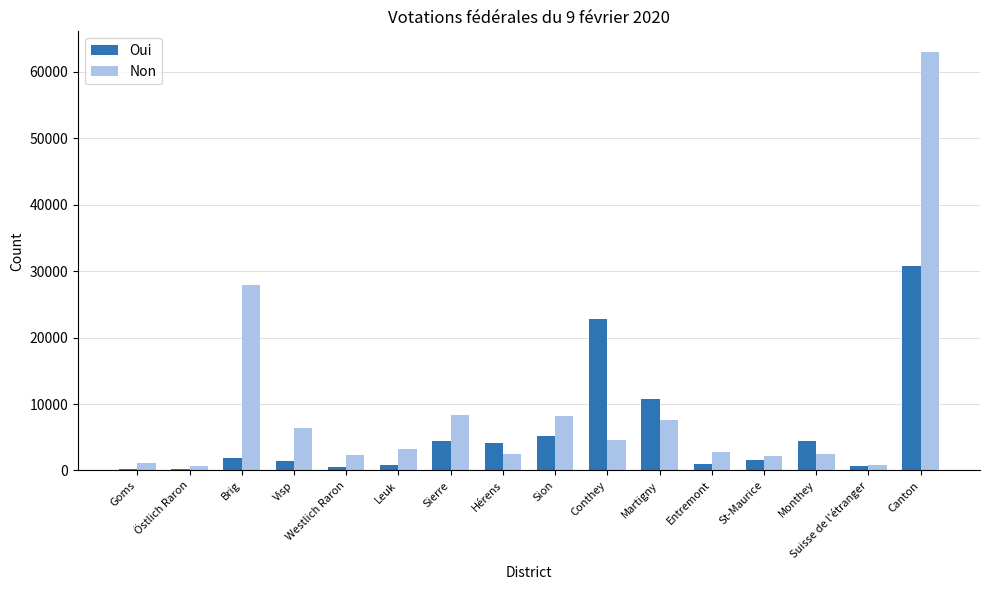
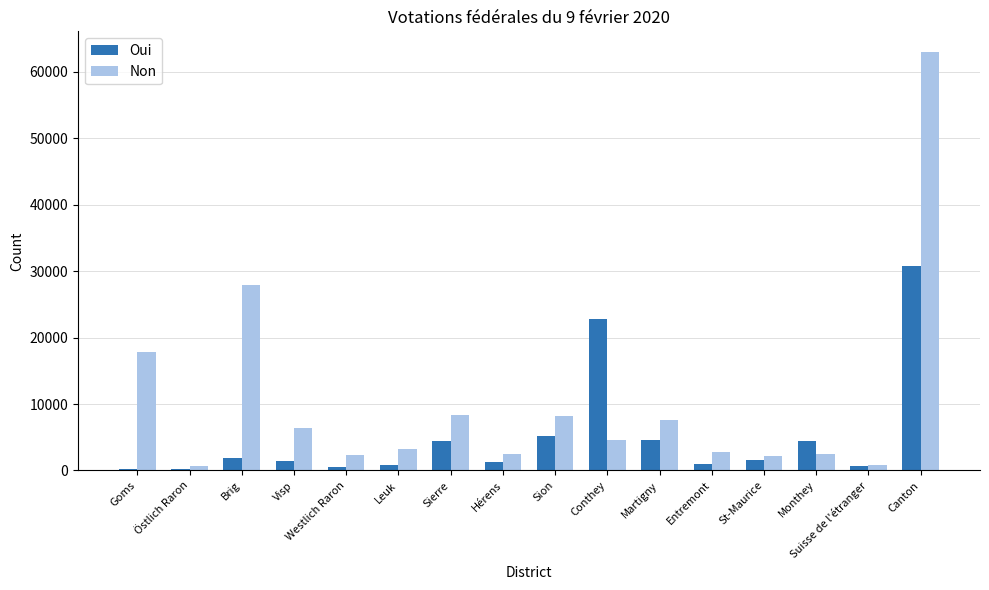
  {
    "Oui": {
      "Brig": 2000,
      "Visp": 1000,
      "Westlich Raron": 1000,
      "Leuk": 1000,
      "Sierre": 4000,
-     "Hérens": 4000,
+     "Hérens": 1000,
      "Sion": 5000,
      "Conthey": 23000,
-     "Martigny": 11000,
+     "Martigny": 5000,
      "Entremont": 1000,
      "St-Maurice": 2000,
      "Monthey": 4000,
      "Suisse de l'étranger": 1000,
      "Canton": 31000
    },
    "Non": {
-     "Goms": 1000,
+     "Goms": 18000,
      "Östlich Raron": 1000,
      "Brig": 28000,
      "Visp": 6000,
      "Westlich Raron": 2000,
      "Leuk": 3000,
      "Sierre": 8000,
      "Hérens": 3000,
      "Sion": 8000,
      "Conthey": 5000,
      "Martigny": 8000,
      "Entremont": 3000,
      "St-Maurice": 2000,
      "Monthey": 2000,
      "Suisse de l'étranger": 1000,
      "Canton": 63000
    }
  }
